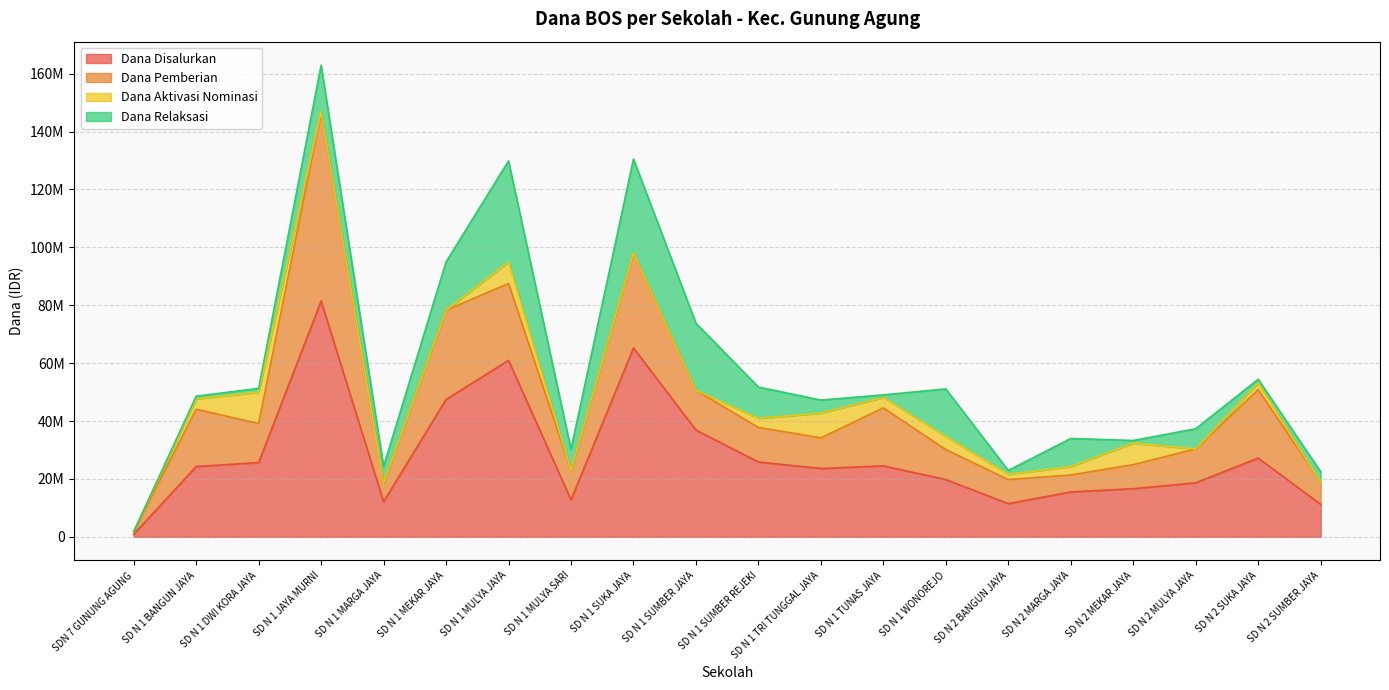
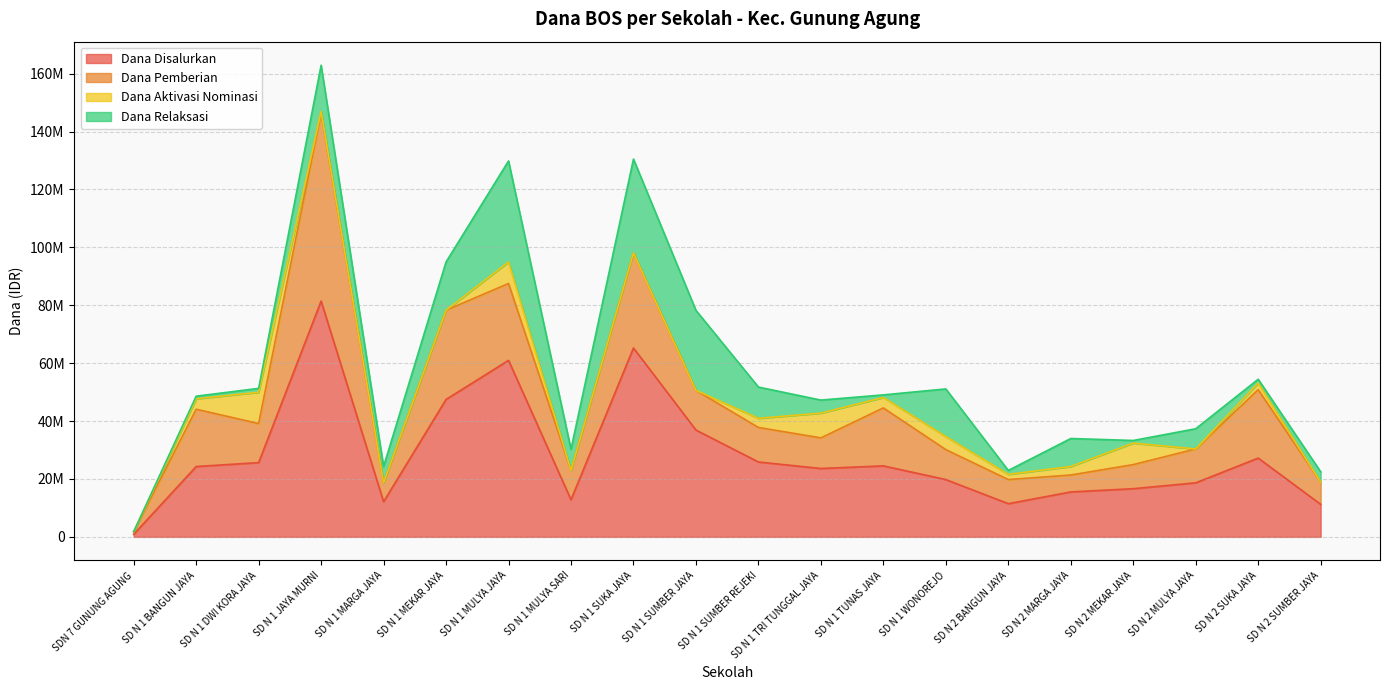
  {
    "Dana Aktivasi Nominasi": {
      "SD N 1 BANGUN JAYA": 4000000,
      "SD N 1 DWI KORA JAYA": 11000000,
      "SD N 1 MULYA JAYA": 7000000,
      "SD N 1 SUMBER REJEKI": 3000000,
      "SD N 1 TRI TUNGGAL JAYA": 9000000,
      "SD N 1 TUNAS JAYA": 4000000,
      "SD N 1 WONOREJO": 5000000,
      "SD N 2 BANGUN JAYA": 2000000,
      "SD N 2 MARGA JAYA": 3000000,
      "SD N 2 MEKAR JAYA": 7000000,
      "SD N 2 SUKA JAYA": 2000000
    },
    "Dana Relaksasi": {
      "SD N 1 BANGUN JAYA": 1000000,
      "SD N 1 DWI KORA JAYA": 1000000,
      "SD N 1 JAYA MURNI": 16000000,
      "SD N 1 MARGA JAYA": 6000000,
      "SD N 1 MEKAR JAYA": 17000000,
      "SD N 1 MULYA JAYA": 35000000,
      "SD N 1 MULYA SARI": 7000000,
      "SD N 1 SUKA JAYA": 32000000,
-     "SD N 1 SUMBER JAYA": 23000000,
+     "SD N 1 SUMBER JAYA": 28000000,
      "SD N 1 SUMBER REJEKI": 11000000,
      "SD N 1 TRI TUNGGAL JAYA": 5000000,
      "SD N 1 TUNAS JAYA": 1000000,
      "SD N 1 WONOREJO": 16000000,
      "SD N 2 BANGUN JAYA": 1000000,
      "SD N 2 MARGA JAYA": 10000000,
      "SD N 2 MEKAR JAYA": 1000000,
      "SD N 2 MULYA JAYA": 7000000,
      "SD N 2 SUKA JAYA": 1000000,
      "SD N 2 SUMBER JAYA": 4000000
    }
  }
